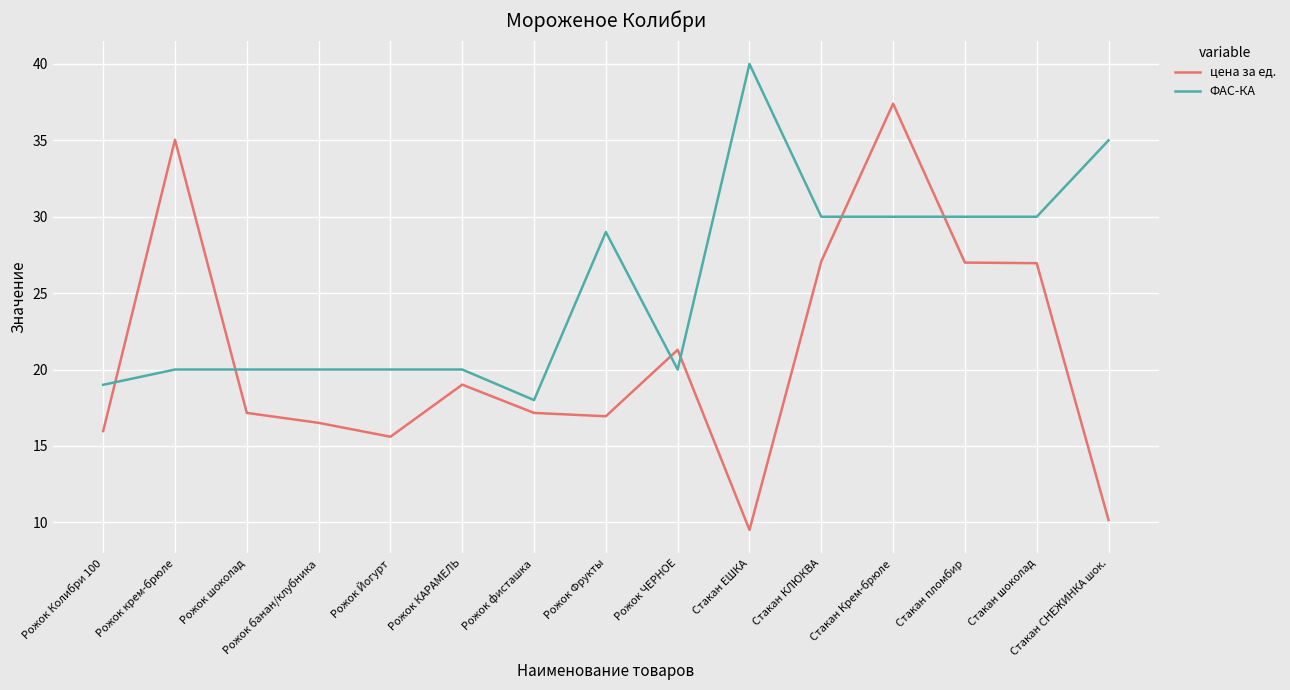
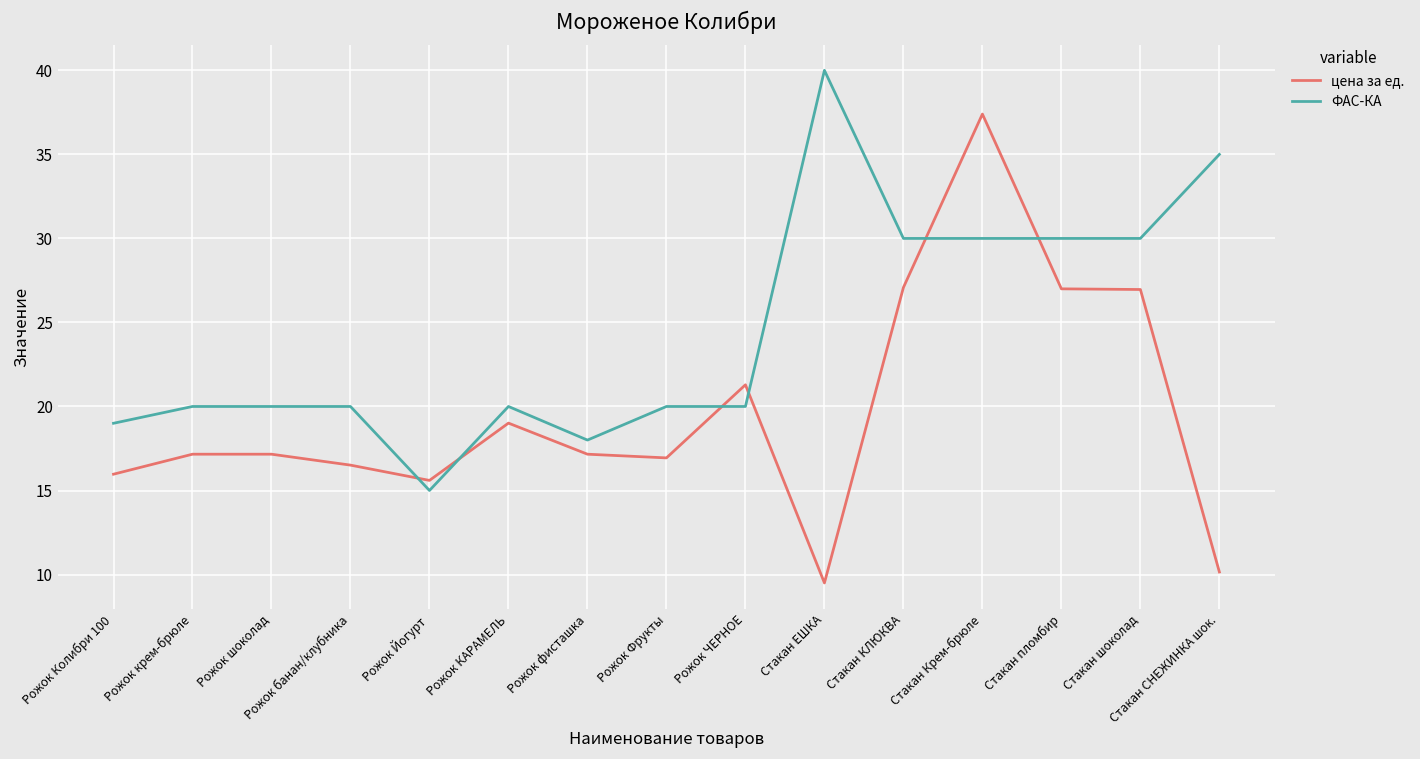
  {
    "цена за ед.": {
      "Рожок Колибри 100": 16.0,
-     "Рожок крем-брюле": 35.0,
+     "Рожок крем-брюле": 17.2,
      "Рожок шоколад": 17.2,
      "Рожок банан/клубника": 16.5,
      "Рожок Йогурт": 15.6,
      "Рожок КАРАМЕЛЬ": 19.0,
      "Рожок фисташка": 17.2,
      "Рожок Фрукты": 16.9,
      "Рожок ЧЕРНОЕ": 21.3,
      "Стакан ЕШКА": 9.5,
      "Стакан КЛЮКВА": 27.1,
      "Стакан Крем-брюле": 37.4,
      "Стакан пломбир": 27.0,
      "Стакан шоколад": 27.0,
      "Стакан СНЕЖИНКА шок.": 10.2
    },
    "ФАС-КА": {
      "Рожок Колибри 100": 19,
      "Рожок крем-брюле": 20,
      "Рожок шоколад": 20,
      "Рожок банан/клубника": 20,
-     "Рожок Йогурт": 20,
+     "Рожок Йогурт": 15,
      "Рожок КАРАМЕЛЬ": 20,
      "Рожок фисташка": 18,
-     "Рожок Фрукты": 29,
+     "Рожок Фрукты": 20,
      "Рожок ЧЕРНОЕ": 20,
      "Стакан ЕШКА": 40,
      "Стакан КЛЮКВА": 30,
      "Стакан Крем-брюле": 30,
      "Стакан пломбир": 30,
      "Стакан шоколад": 30,
      "Стакан СНЕЖИНКА шок.": 35
    }
  }
